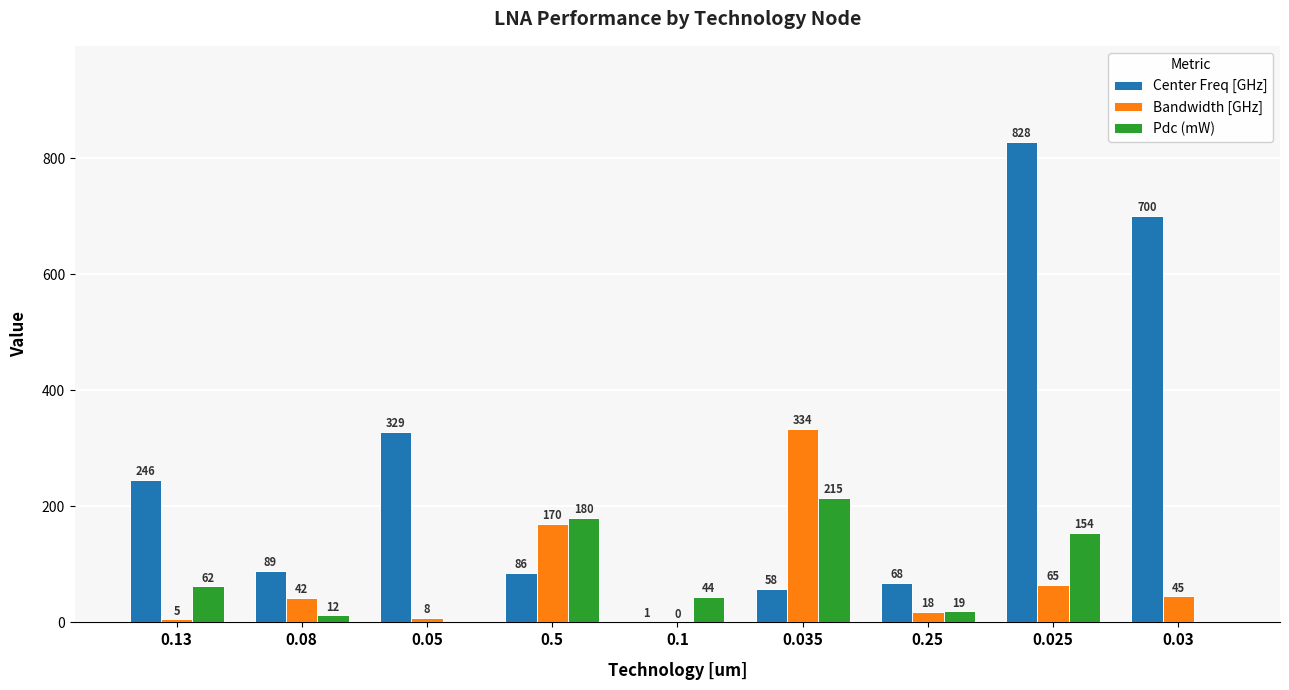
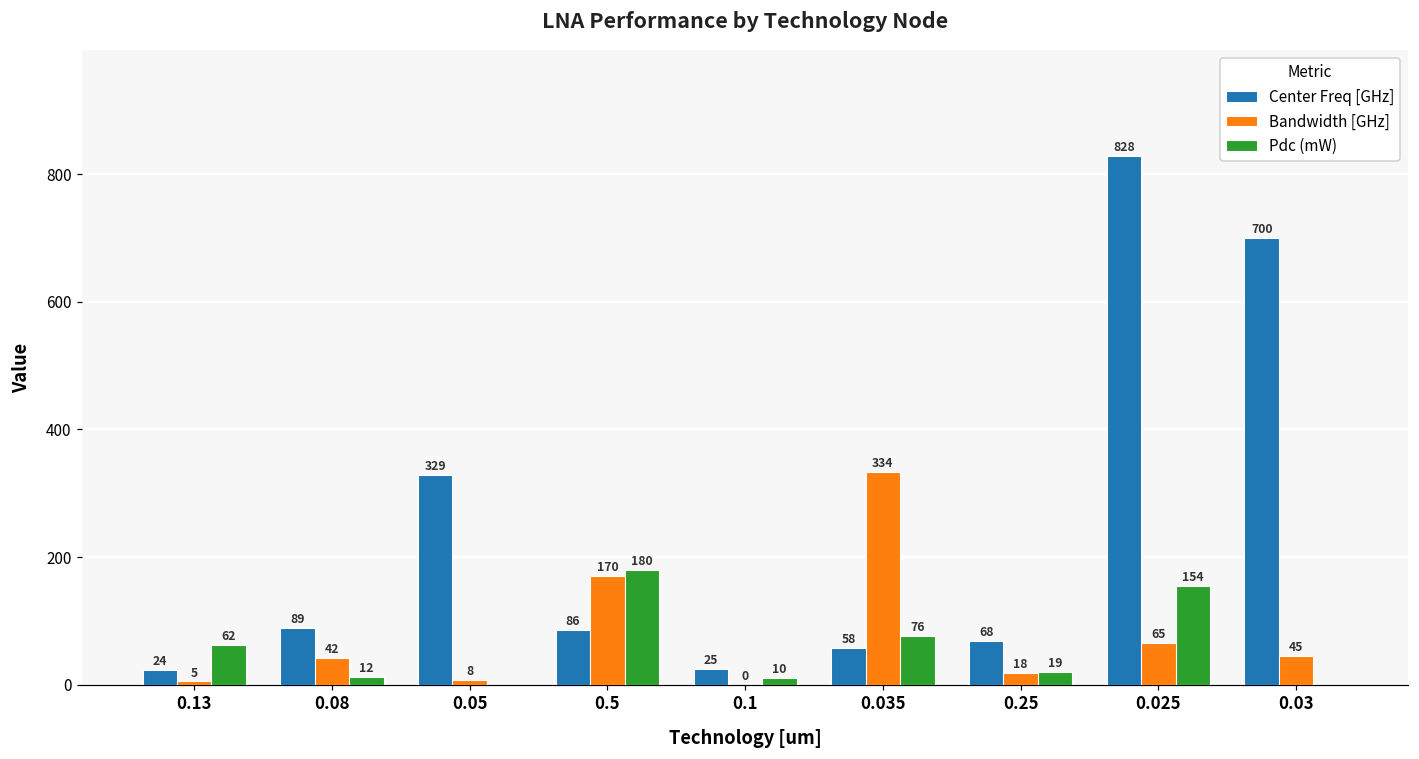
  {
    "Center Freq [GHz]": {
-     "0.13": 246,
+     "0.13": 24,
      "0.08": 89,
      "0.05": 329,
      "0.5": 86,
-     "0.1": 1,
+     "0.1": 25,
      "0.035": 58,
      "0.25": 68,
      "0.025": 828,
      "0.03": 700
    },
    "Bandwidth [GHz]": {
      "0.13": 5,
      "0.08": 42,
      "0.05": 8,
      "0.5": 170,
      "0.1": 0,
      "0.035": 334,
      "0.25": 18,
      "0.025": 65,
      "0.03": 45
    },
    "Pdc (mW)": {
      "0.13": 62,
      "0.08": 12,
      "0.5": 180,
-     "0.1": 44,
-     "0.035": 215,
+     "0.1": 10,
+     "0.035": 76,
      "0.25": 19,
      "0.025": 154
    }
  }
